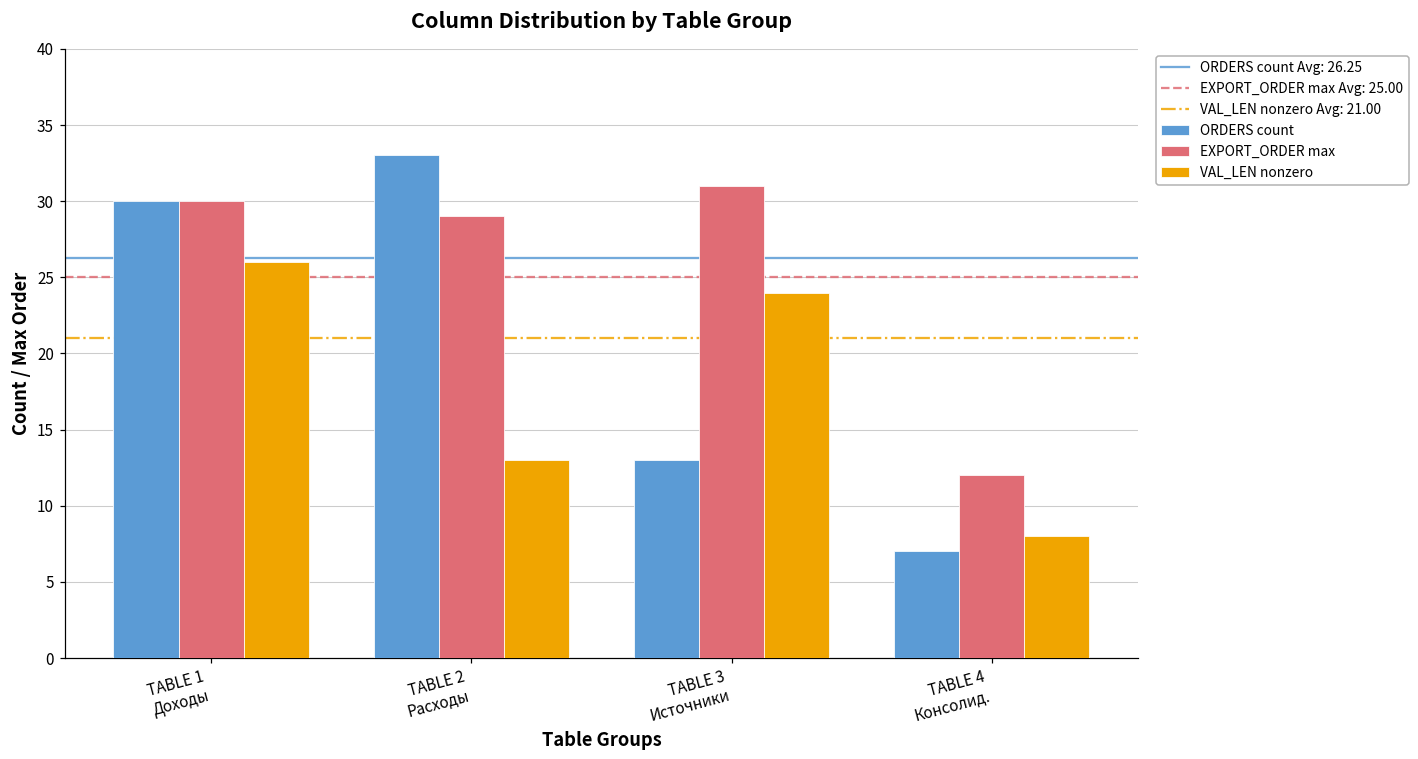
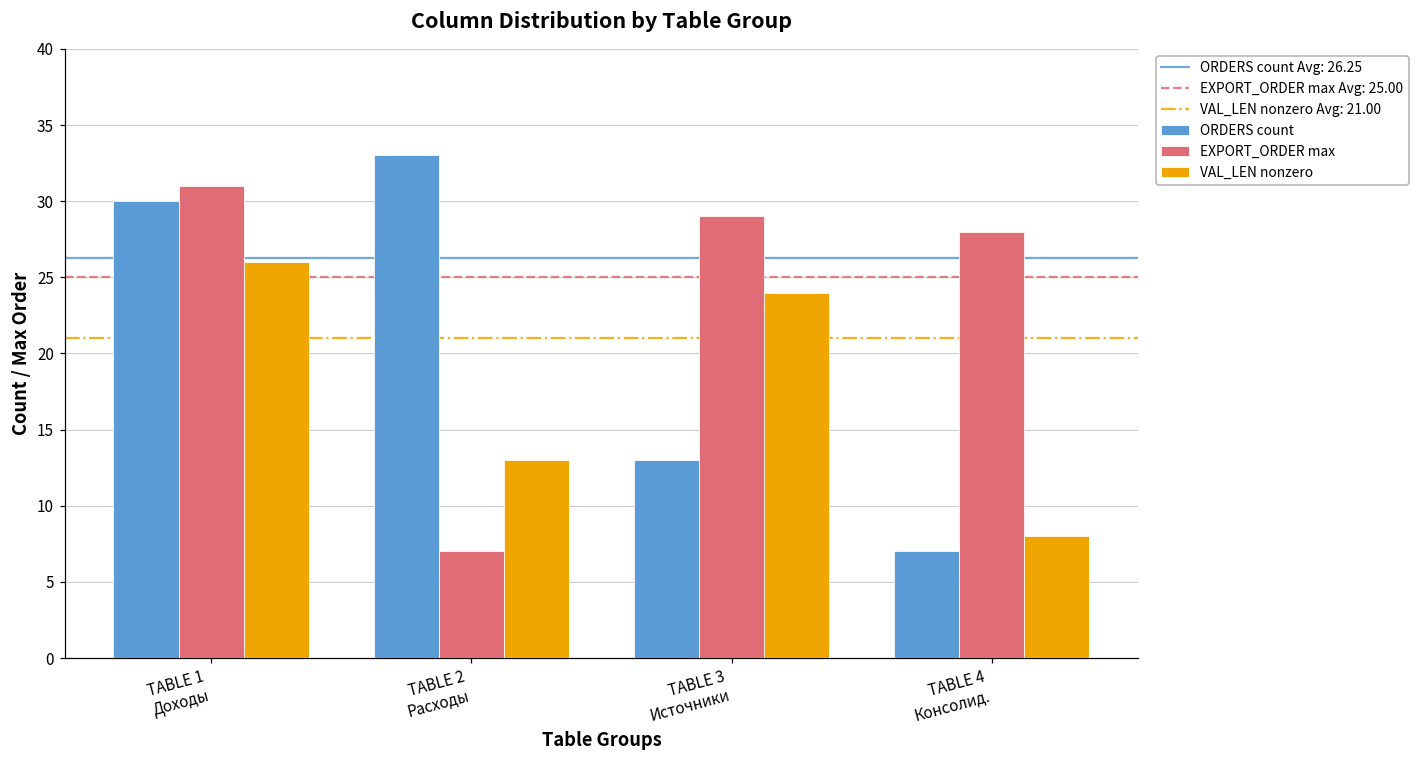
  {
    "ORDERS count": {
      "TABLE 1 Доходы": 30,
      "TABLE 2 Расходы": 33,
      "TABLE 3 Источники": 13,
      "TABLE 4 Консолид.": 7
    },
    "EXPORT_ORDER max": {
-     "TABLE 1 Доходы": 30,
-     "TABLE 2 Расходы": 29,
-     "TABLE 3 Источники": 31,
-     "TABLE 4 Консолид.": 12
+     "TABLE 1 Доходы": 31,
+     "TABLE 2 Расходы": 7,
+     "TABLE 3 Источники": 29,
+     "TABLE 4 Консолид.": 28
    },
    "VAL_LEN nonzero": {
      "TABLE 1 Доходы": 26,
      "TABLE 2 Расходы": 13,
      "TABLE 3 Источники": 24,
      "TABLE 4 Консолид.": 8
    }
  }
